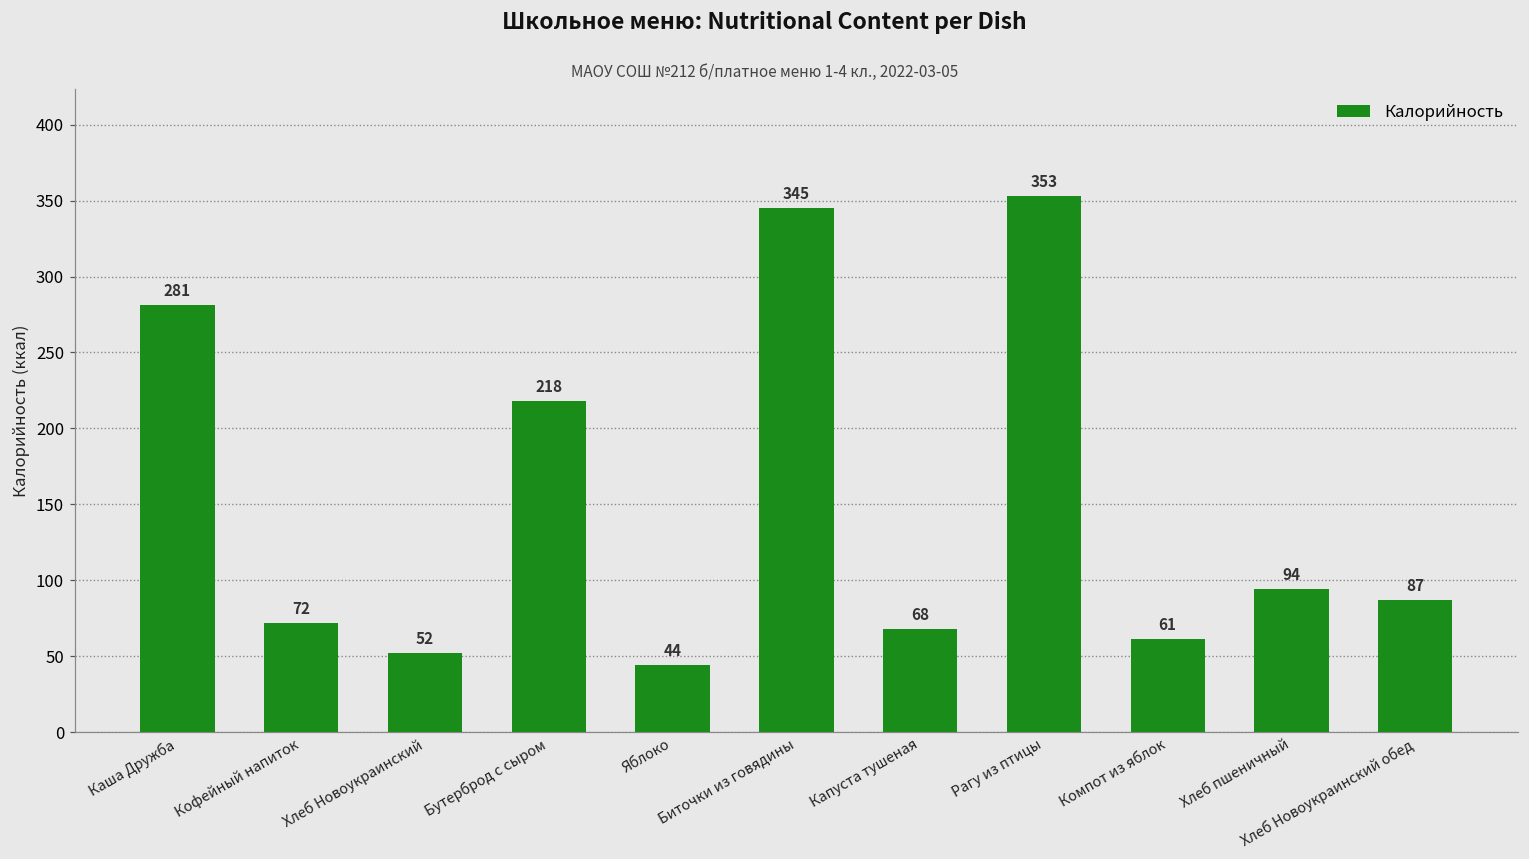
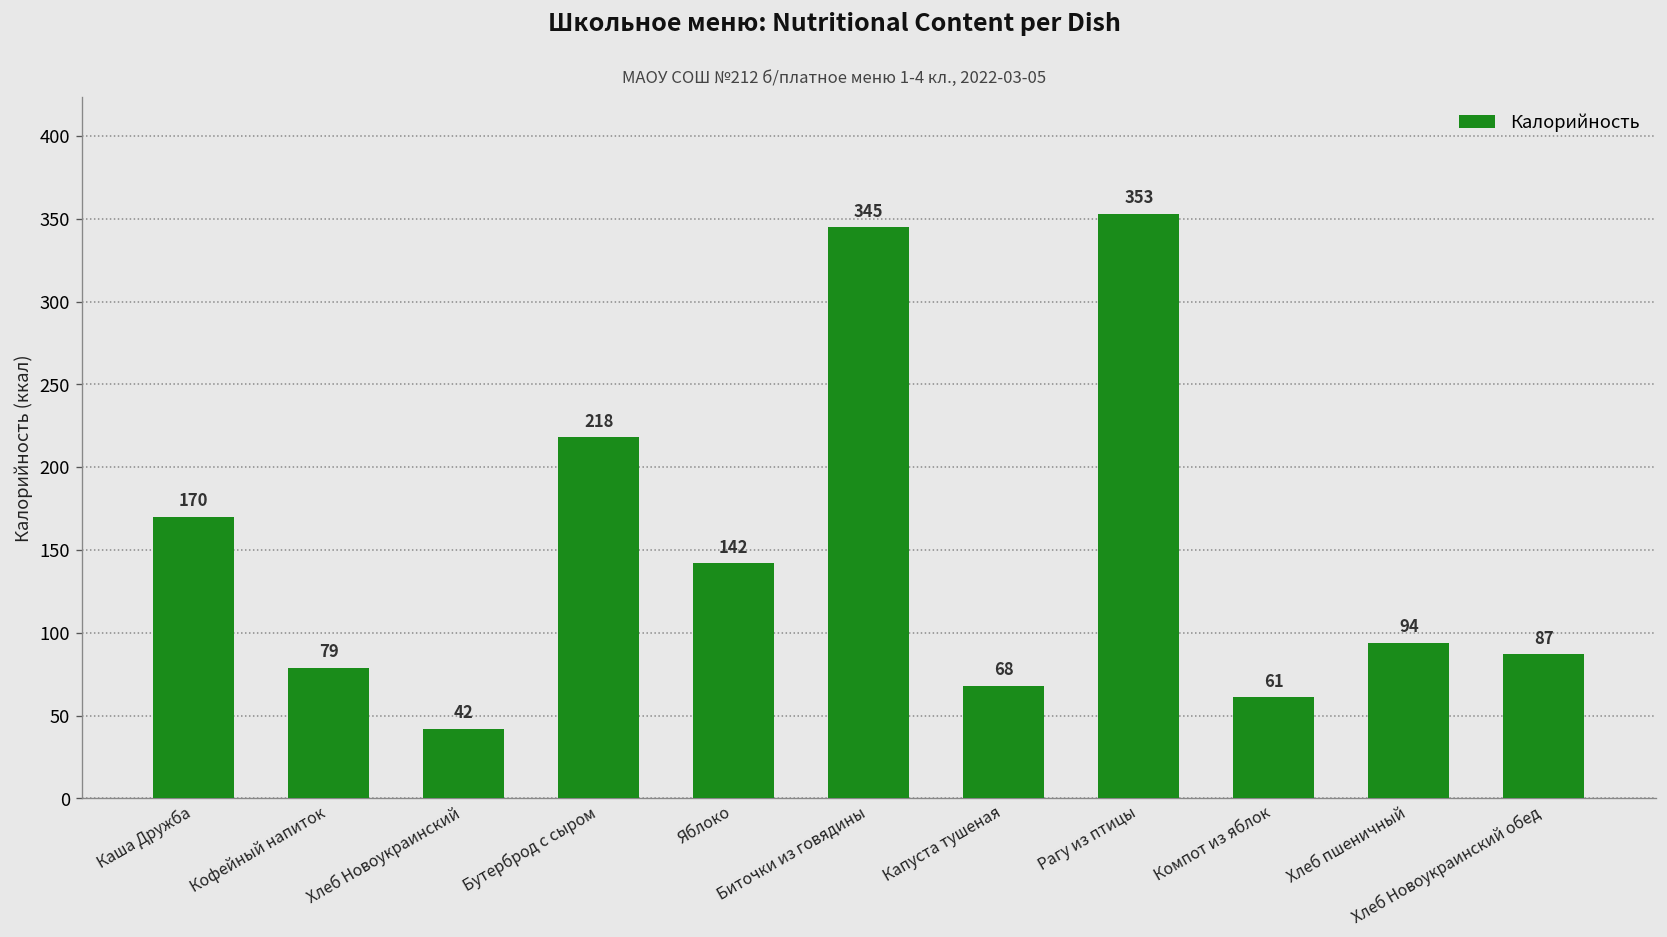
  {
-   "Каша Дружба": 281,
-   "Кофейный напиток": 72,
-   "Хлеб Новоукраинский": 52,
+   "Каша Дружба": 170,
+   "Кофейный напиток": 79,
+   "Хлеб Новоукраинский": 42,
    "Бутерброд с сыром": 218,
-   "Яблоко": 44,
+   "Яблоко": 142,
    "Биточки из говядины": 345,
    "Капуста тушеная": 68,
    "Рагу из птицы": 353,
    "Компот из яблок": 61,
    "Хлеб пшеничный": 94,
    "Хлеб Новоукраинский обед": 87
  }
